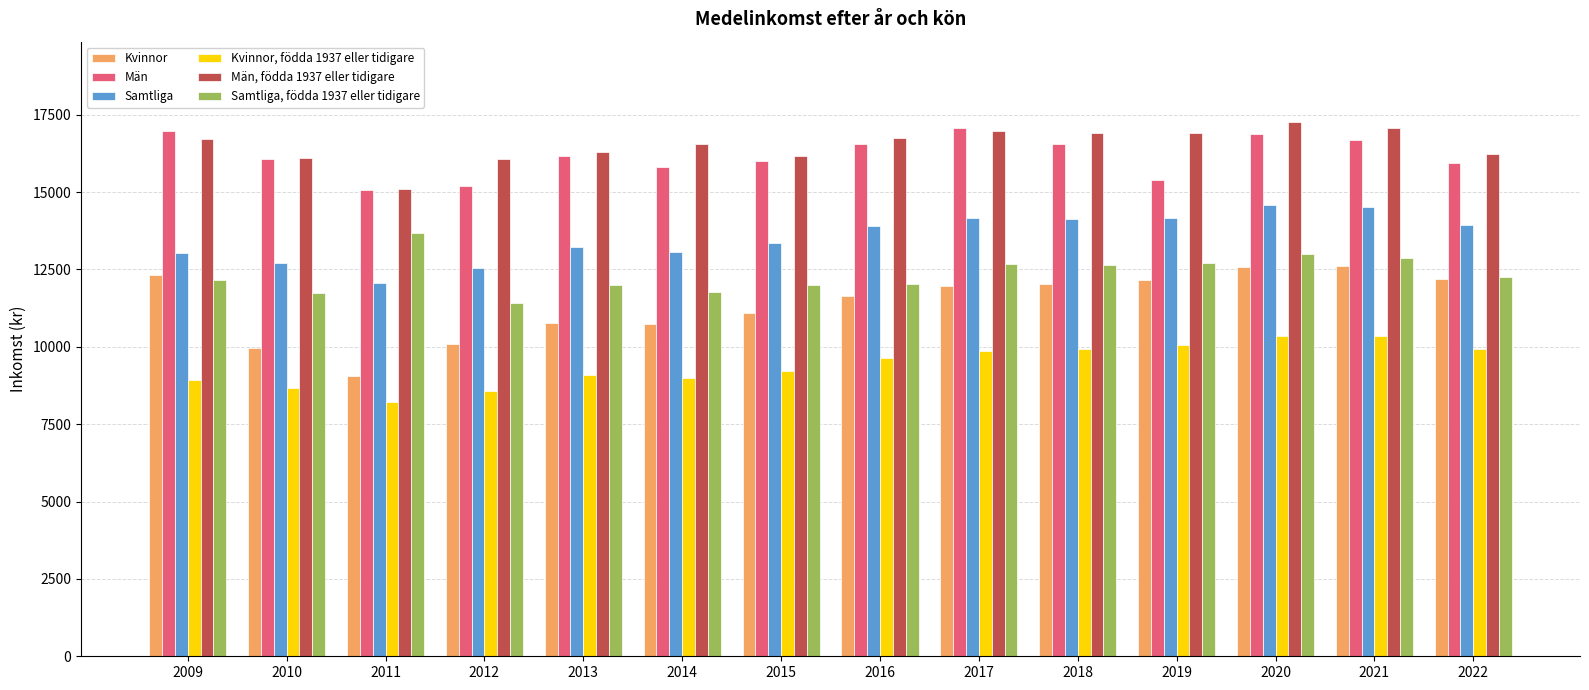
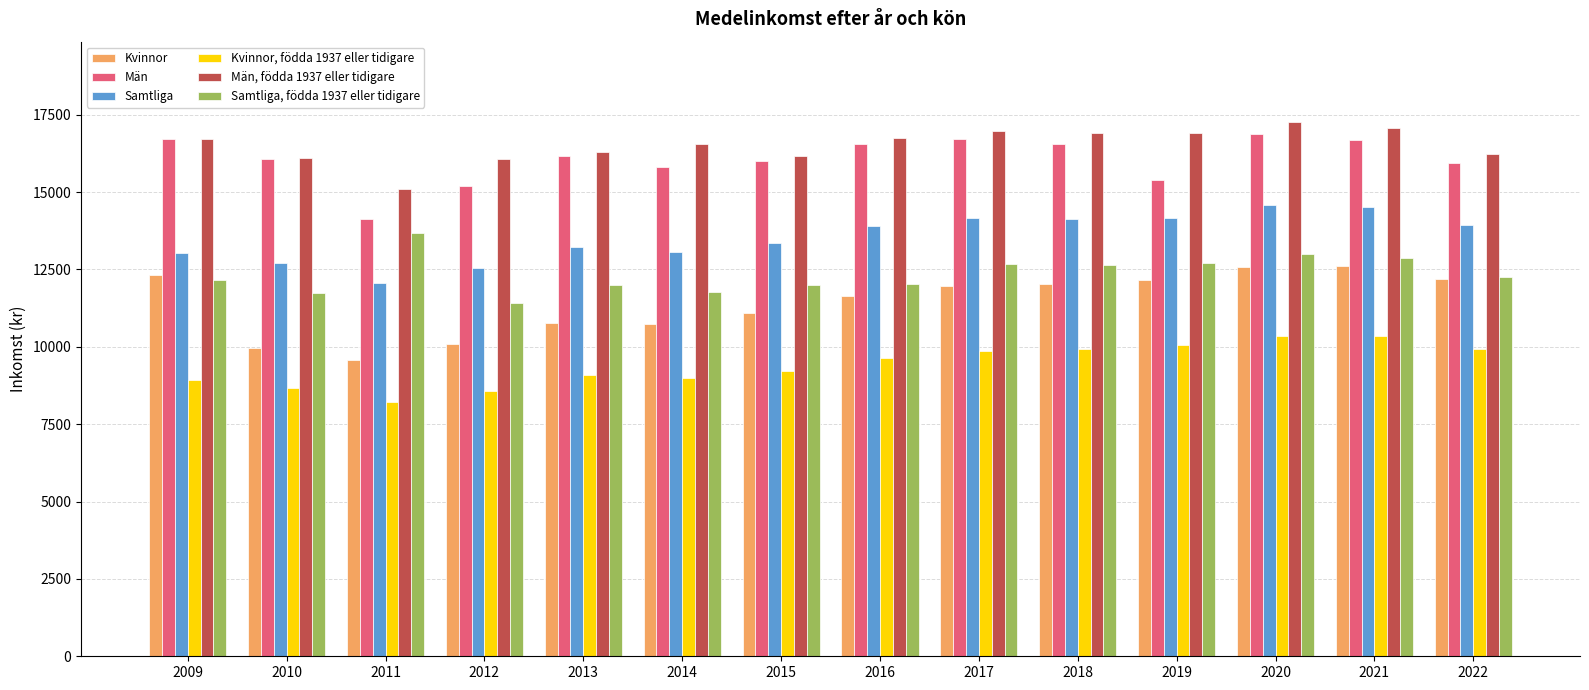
  {
    "Kvinnor": {
      "2009": 12300,
      "2010": 10000,
-     "2011": 9100,
+     "2011": 9600,
      "2012": 10100,
      "2013": 10800,
      "2014": 10700,
      "2015": 11100,
      "2016": 11700,
      "2017": 12000,
      "2018": 12000,
      "2019": 12200,
      "2020": 12600,
      "2021": 12600,
      "2022": 12200
    },
    "Män": {
-     "2009": 17000,
+     "2009": 16700,
      "2010": 16100,
-     "2011": 15100,
+     "2011": 14100,
      "2012": 15200,
      "2013": 16200,
      "2014": 15800,
      "2015": 16000,
      "2016": 16500,
-     "2017": 17100,
+     "2017": 16700,
      "2018": 16600,
      "2019": 15400,
      "2020": 16900,
      "2021": 16700,
      "2022": 16000
    },
    "Samtliga": {
      "2009": 13000,
      "2010": 12700,
      "2011": 12100,
      "2012": 12500,
      "2013": 13200,
      "2014": 13100,
      "2015": 13300,
      "2016": 13900,
      "2017": 14200,
      "2018": 14100,
      "2019": 14200,
      "2020": 14600,
      "2021": 14500,
      "2022": 13900
    },
    "Kvinnor, födda 1937 eller tidigare": {
      "2009": 8900,
      "2010": 8700,
      "2011": 8200,
      "2012": 8600,
      "2013": 9100,
      "2014": 9000,
      "2015": 9200,
      "2016": 9600,
      "2017": 9900,
      "2018": 9900,
      "2019": 10000,
      "2020": 10400,
      "2021": 10300,
      "2022": 9900
    },
    "Män, födda 1937 eller tidigare": {
      "2009": 16700,
      "2010": 16100,
      "2011": 15100,
      "2012": 16100,
      "2013": 16300,
      "2014": 16500,
      "2015": 16200,
      "2016": 16700,
      "2017": 17000,
      "2018": 16900,
      "2019": 16900,
      "2020": 17300,
      "2021": 17100,
      "2022": 16200
    },
    "Samtliga, födda 1937 eller tidigare": {
      "2009": 12100,
      "2010": 11700,
      "2011": 13700,
      "2012": 11400,
      "2013": 12000,
      "2014": 11800,
      "2015": 12000,
      "2016": 12000,
      "2017": 12700,
      "2018": 12700,
      "2019": 12700,
      "2020": 13000,
      "2021": 12900,
      "2022": 12300
    }
  }
